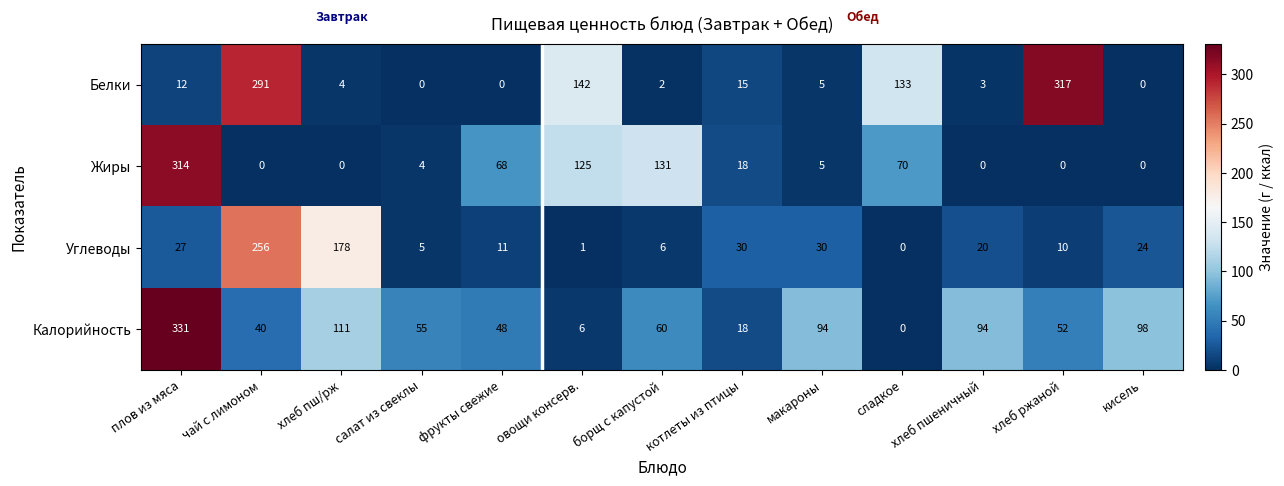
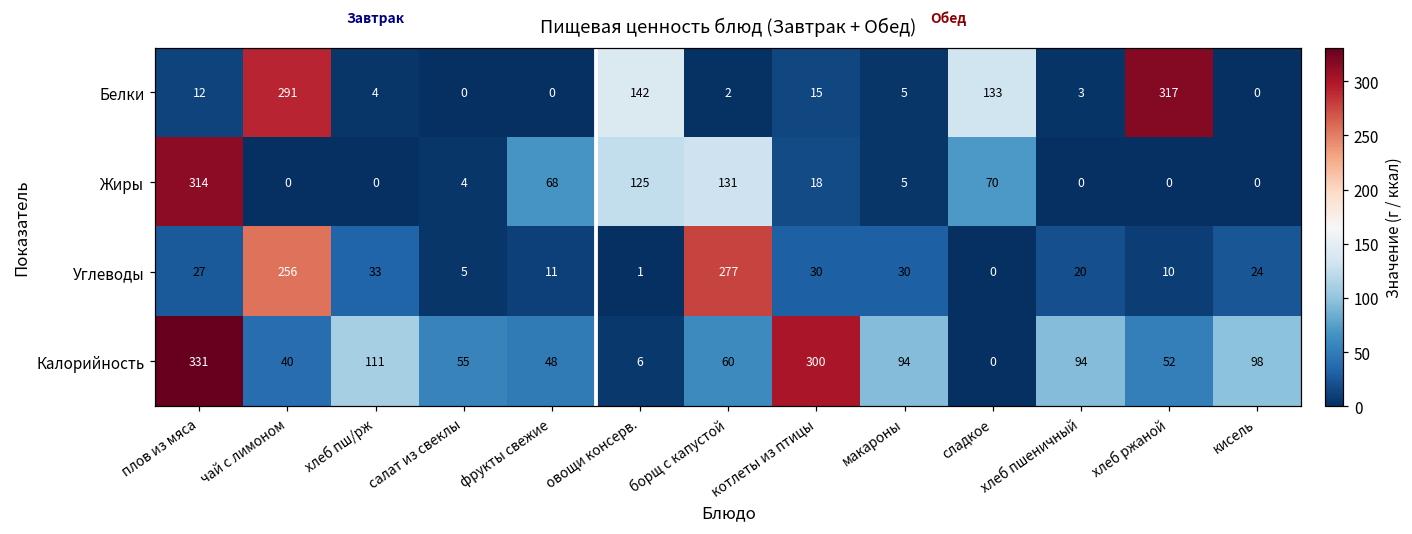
  {
    "Белки": {
      "плов из мяса": 12,
      "чай с лимоном": 291,
      "хлеб пш/рж": 4,
      "салат из свеклы": 0,
      "фрукты свежие": 0,
      "овощи консерв.": 142,
      "борщ с капустой": 2,
      "котлеты из птицы": 15,
      "макароны": 5,
      "сладкое": 133,
      "хлеб пшеничный": 3,
      "хлеб ржаной": 317,
      "кисель": 0
    },
    "Жиры": {
      "плов из мяса": 314,
      "чай с лимоном": 0,
      "хлеб пш/рж": 0,
      "салат из свеклы": 4,
      "фрукты свежие": 68,
      "овощи консерв.": 125,
      "борщ с капустой": 131,
      "котлеты из птицы": 18,
      "макароны": 5,
      "сладкое": 70,
      "хлеб пшеничный": 0,
      "хлеб ржаной": 0,
      "кисель": 0
    },
    "Углеводы": {
      "плов из мяса": 27,
      "чай с лимоном": 256,
-     "хлеб пш/рж": 178,
+     "хлеб пш/рж": 33,
      "салат из свеклы": 5,
      "фрукты свежие": 11,
      "овощи консерв.": 1,
-     "борщ с капустой": 6,
+     "борщ с капустой": 277,
      "котлеты из птицы": 30,
      "макароны": 30,
      "сладкое": 0,
      "хлеб пшеничный": 20,
      "хлеб ржаной": 10,
      "кисель": 24
    },
    "Калорийность": {
      "плов из мяса": 331,
      "чай с лимоном": 40,
      "хлеб пш/рж": 111,
      "салат из свеклы": 55,
      "фрукты свежие": 48,
      "овощи консерв.": 6,
      "борщ с капустой": 60,
-     "котлеты из птицы": 18,
+     "котлеты из птицы": 300,
      "макароны": 94,
      "сладкое": 0,
      "хлеб пшеничный": 94,
      "хлеб ржаной": 52,
      "кисель": 98
    }
  }
